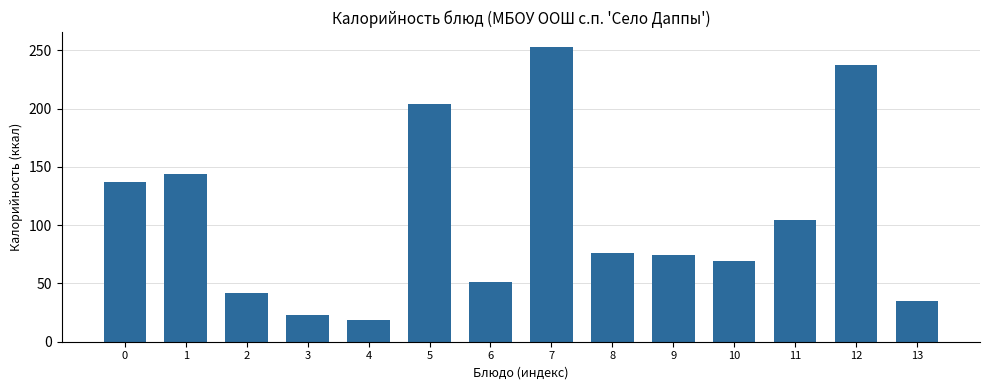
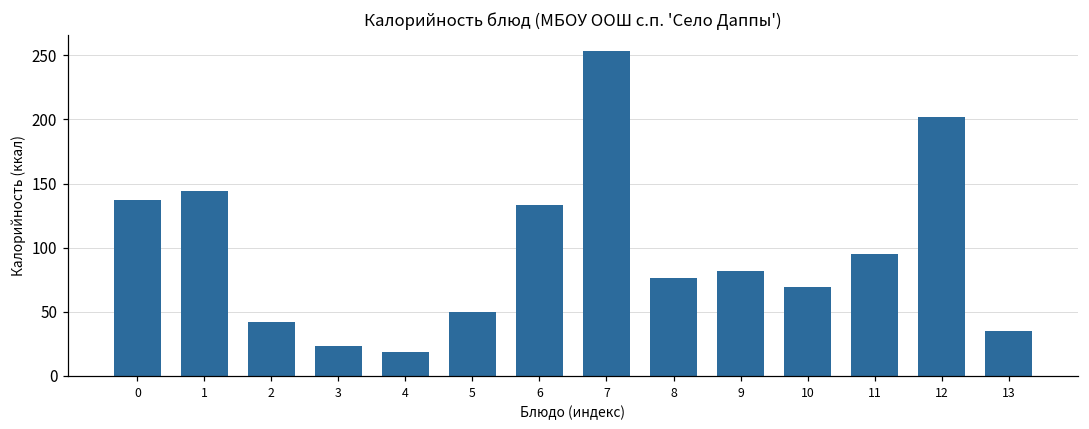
  {
    "0": 137,
    "1": 144,
    "2": 42,
    "3": 23,
    "4": 19,
-   "5": 204,
-   "6": 51,
+   "5": 50,
+   "6": 133,
    "7": 253,
    "8": 76,
-   "9": 74,
+   "9": 82,
    "10": 69,
-   "11": 104,
-   "12": 237,
+   "11": 95,
+   "12": 202,
    "13": 35
  }
